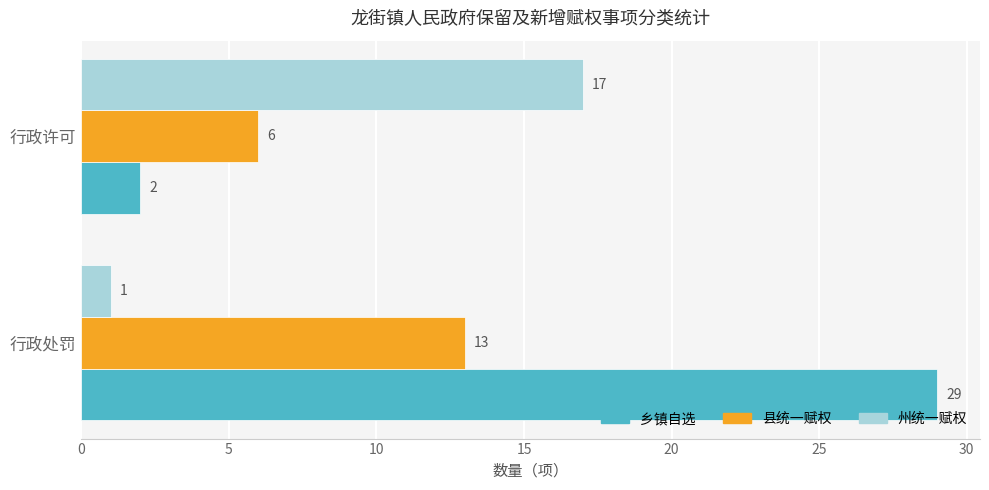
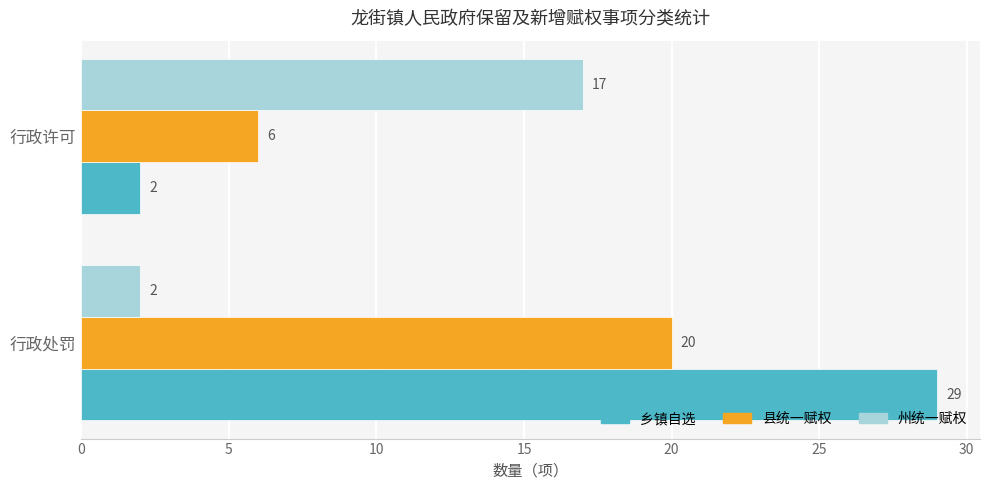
  {
    "乡镇自选": {
      "行政许可": 2,
      "行政处罚": 29
    },
    "县统一赋权": {
      "行政许可": 6,
-     "行政处罚": 13
+     "行政处罚": 20
    },
    "州统一赋权": {
      "行政许可": 17,
-     "行政处罚": 1
+     "行政处罚": 2
    }
  }
